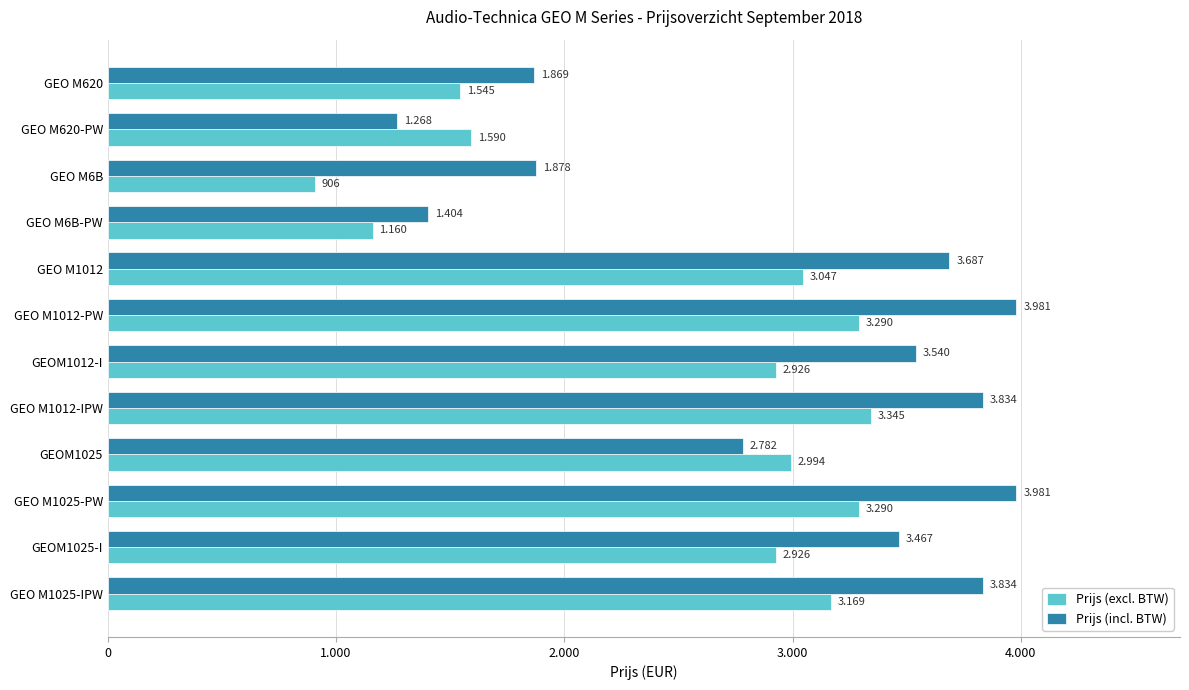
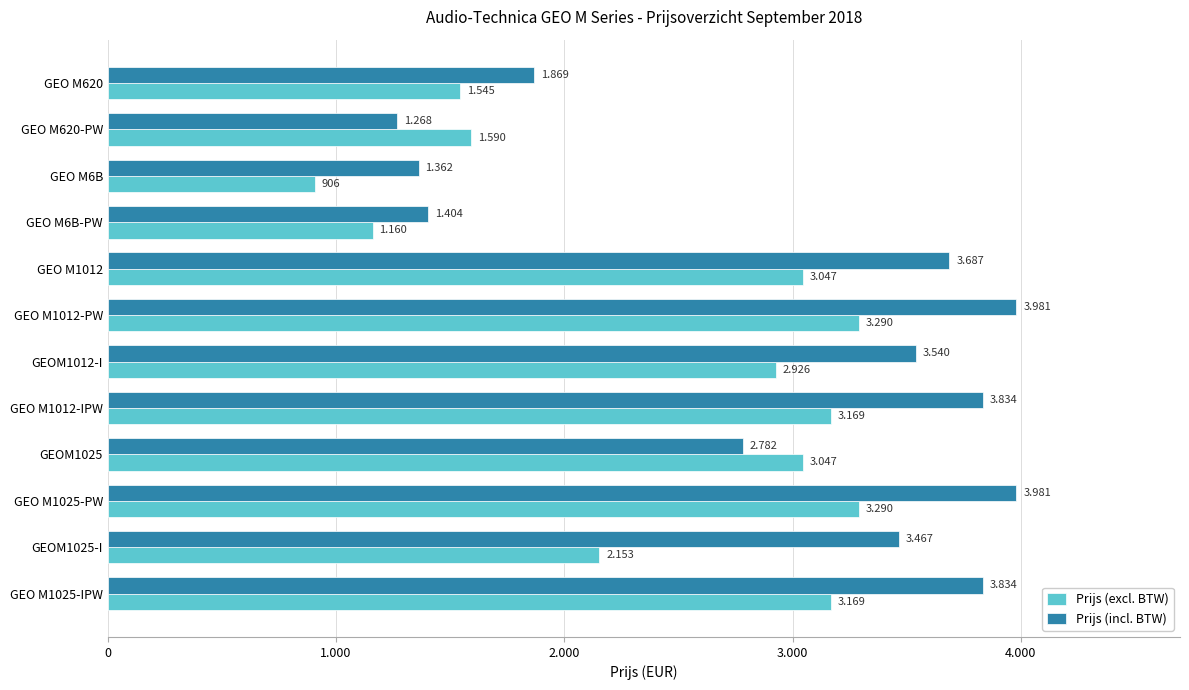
  {
    "Prijs (excl. BTW)": {
      "GEO M6B": 906,
-     "GEO M1012-IPW": 3.345,
-     "GEOM1025": 2.994,
-     "GEOM1025-I": 2.926
+     "GEO M1012-IPW": 3.169,
+     "GEOM1025": 3.047,
+     "GEOM1025-I": 2.153
    },
    "Prijs (incl. BTW)": {
-     "GEO M6B": 1.878
+     "GEO M6B": 1.362
    }
  }
